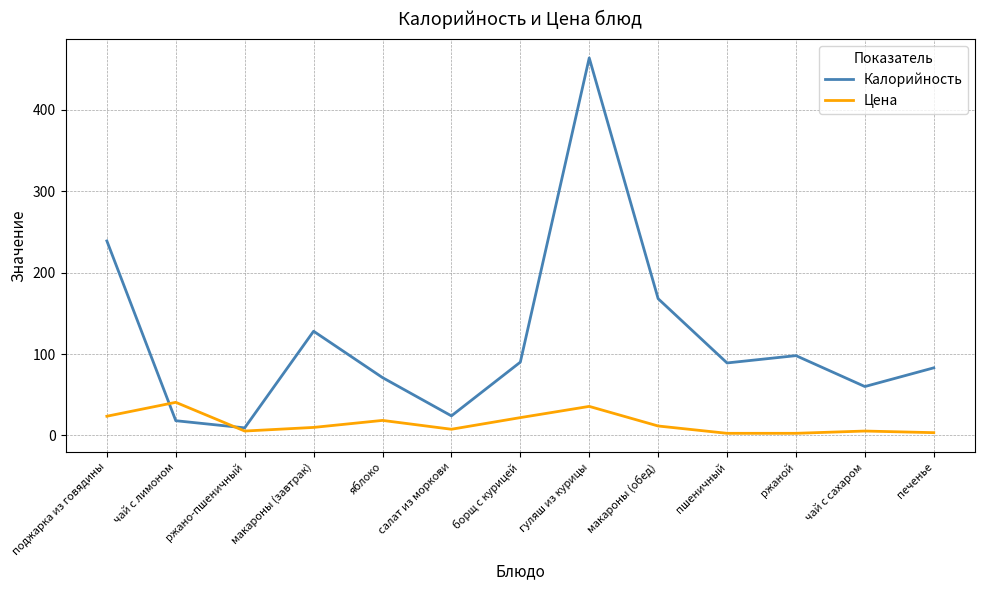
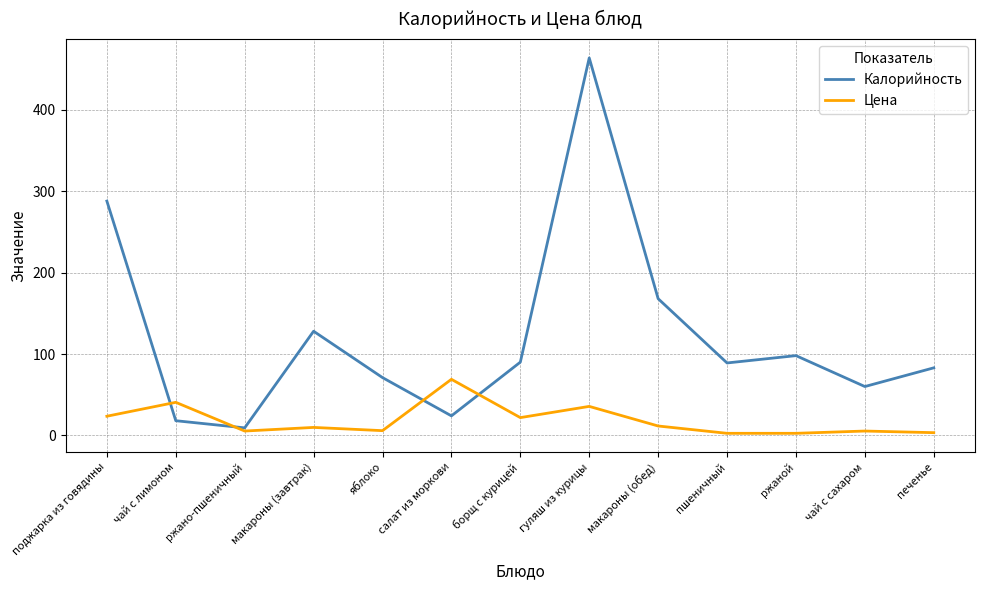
  {
    "Калорийность": {
-     "поджарка из говядины": 240,
+     "поджарка из говядины": 290,
      "чай с лимоном": 20,
      "ржано-пшеничный": 10,
      "макароны (завтрак)": 130,
      "яблоко": 70,
      "салат из моркови": 20,
      "борщ с курицей": 90,
      "гуляш из курицы": 460,
      "макароны (обед)": 170,
      "пшеничный": 90,
      "ржаной": 100,
      "чай с сахаром": 60,
      "печенье": 80
    },
    "Цена": {
      "поджарка из говядины": 20,
      "чай с лимоном": 40,
      "ржано-пшеничный": 10,
      "макароны (завтрак)": 10,
-     "яблоко": 20,
-     "салат из моркови": 10,
+     "яблоко": 10,
+     "салат из моркови": 70,
      "борщ с курицей": 20,
      "гуляш из курицы": 40,
      "макароны (обед)": 10,
      "пшеничный": 0,
      "ржаной": 0,
      "чай с сахаром": 10,
      "печенье": 0
    }
  }
